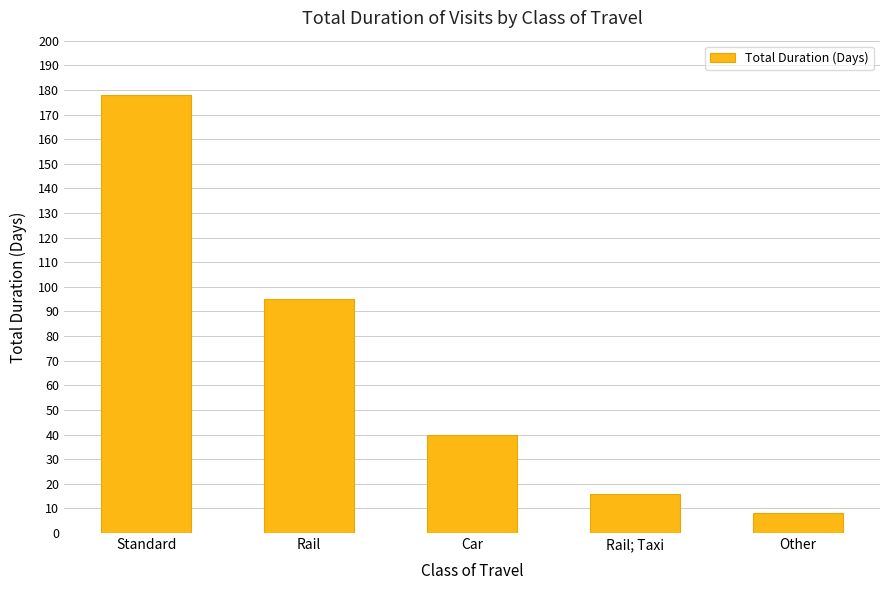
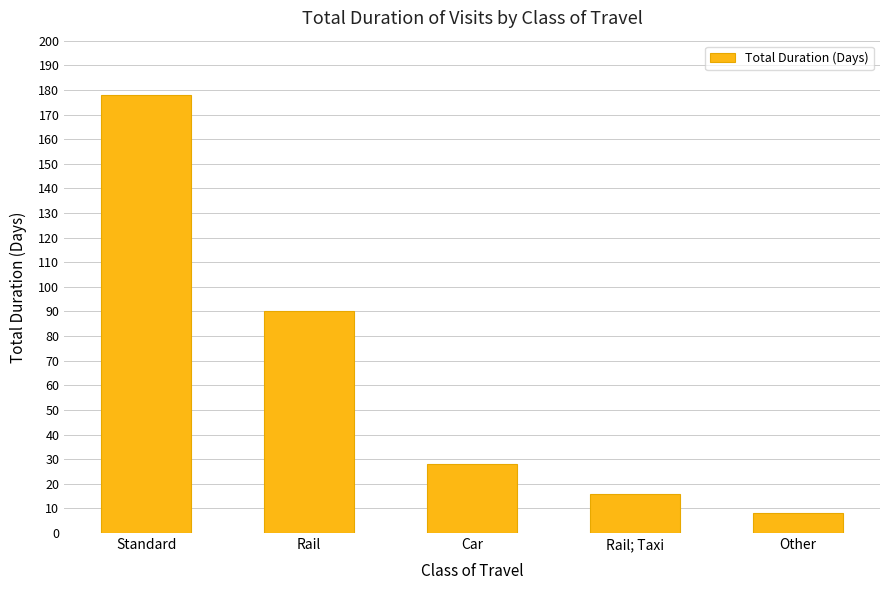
  {
    "Standard": 178,
-   "Rail": 95,
-   "Car": 40,
+   "Rail": 90,
+   "Car": 28,
    "Rail; Taxi": 16,
    "Other": 8
  }
